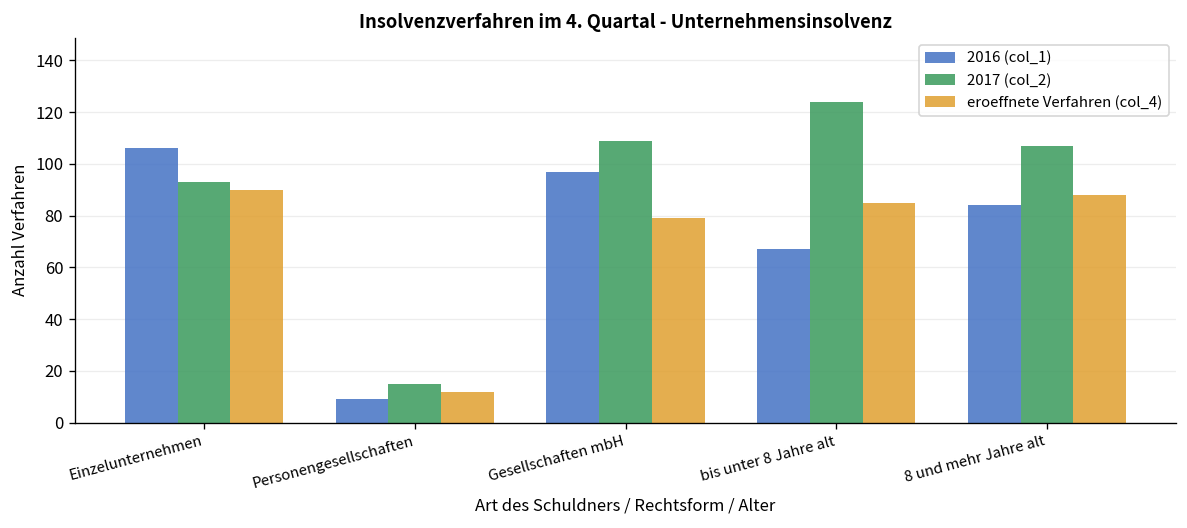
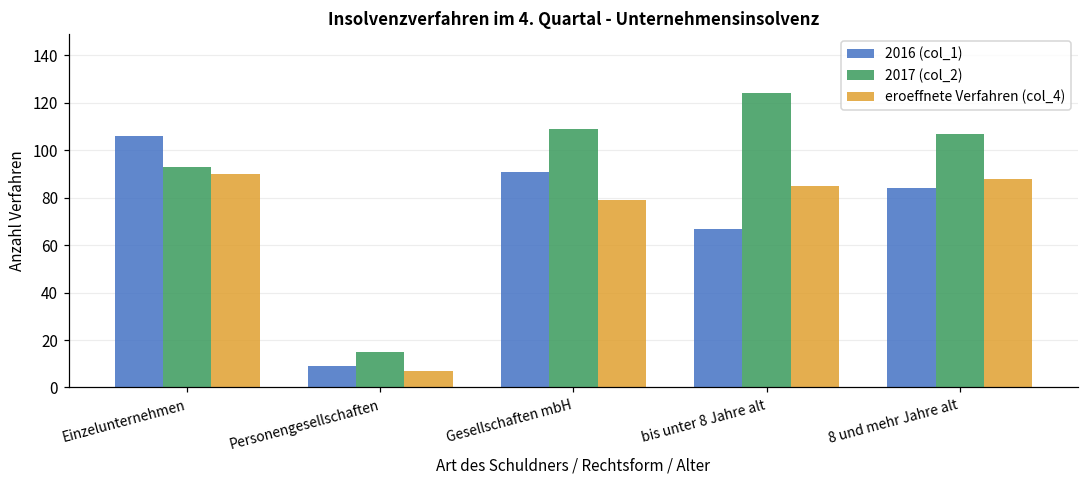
  {
    "2016 (col_1)": {
      "Einzelunternehmen": 106,
      "Personengesellschaften": 9,
-     "Gesellschaften mbH": 97,
+     "Gesellschaften mbH": 91,
      "bis unter 8 Jahre alt": 67,
      "8 und mehr Jahre alt": 84
    },
    "2017 (col_2)": {
      "Einzelunternehmen": 93,
      "Personengesellschaften": 15,
      "Gesellschaften mbH": 109,
      "bis unter 8 Jahre alt": 124,
      "8 und mehr Jahre alt": 107
    },
    "eroeffnete Verfahren (col_4)": {
      "Einzelunternehmen": 90,
-     "Personengesellschaften": 12,
+     "Personengesellschaften": 7,
      "Gesellschaften mbH": 79,
      "bis unter 8 Jahre alt": 85,
      "8 und mehr Jahre alt": 88
    }
  }
